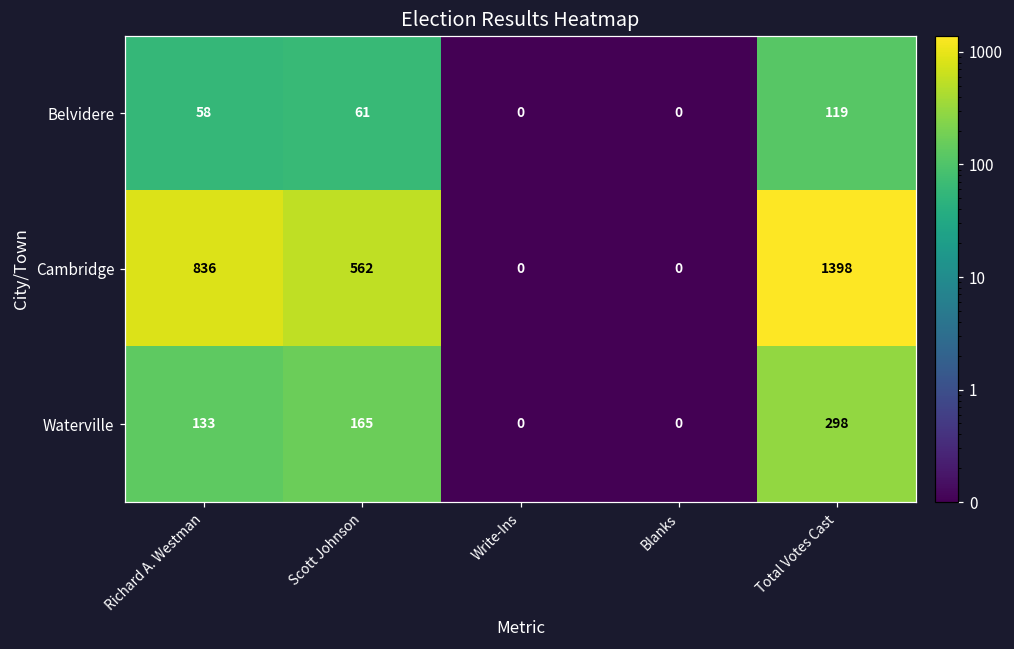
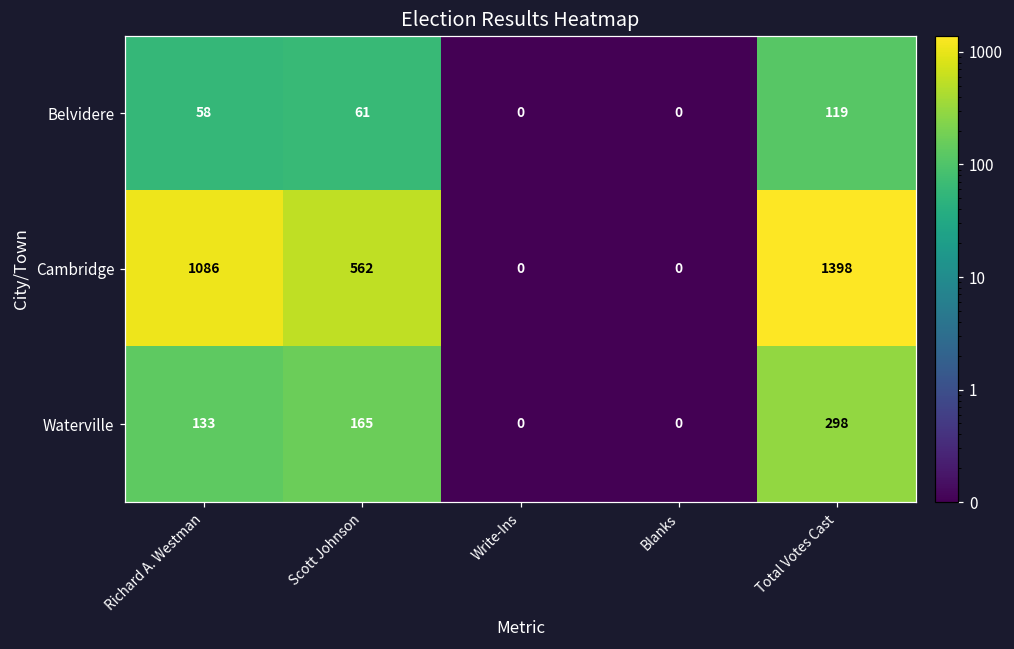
  {
    "Belvidere": {
      "Richard A. Westman": 58,
      "Scott Johnson": 61,
      "Write-Ins": 0,
      "Blanks": 0,
      "Total Votes Cast": 119
    },
    "Cambridge": {
-     "Richard A. Westman": 836,
+     "Richard A. Westman": 1086,
      "Scott Johnson": 562,
      "Write-Ins": 0,
      "Blanks": 0,
      "Total Votes Cast": 1398
    },
    "Waterville": {
      "Richard A. Westman": 133,
      "Scott Johnson": 165,
      "Write-Ins": 0,
      "Blanks": 0,
      "Total Votes Cast": 298
    }
  }
